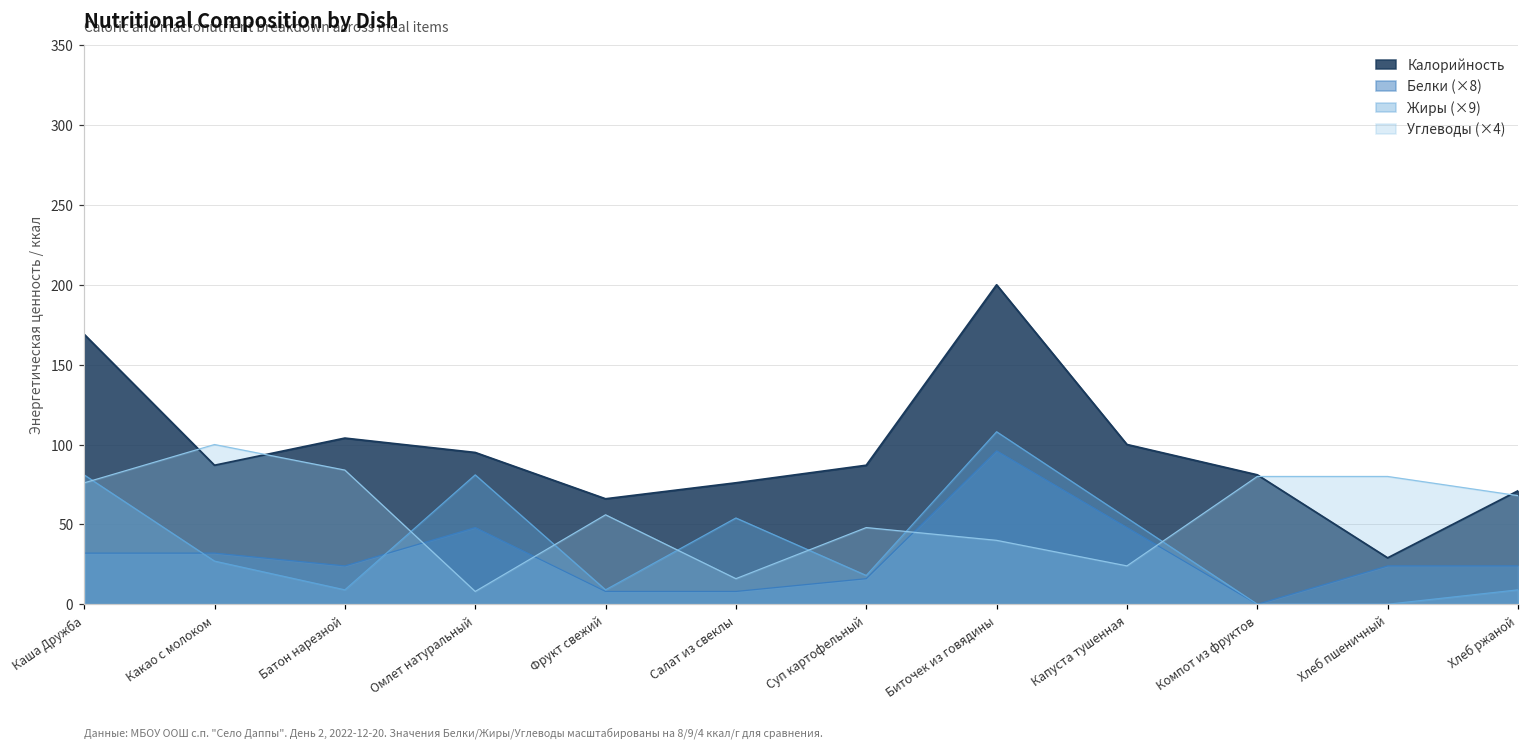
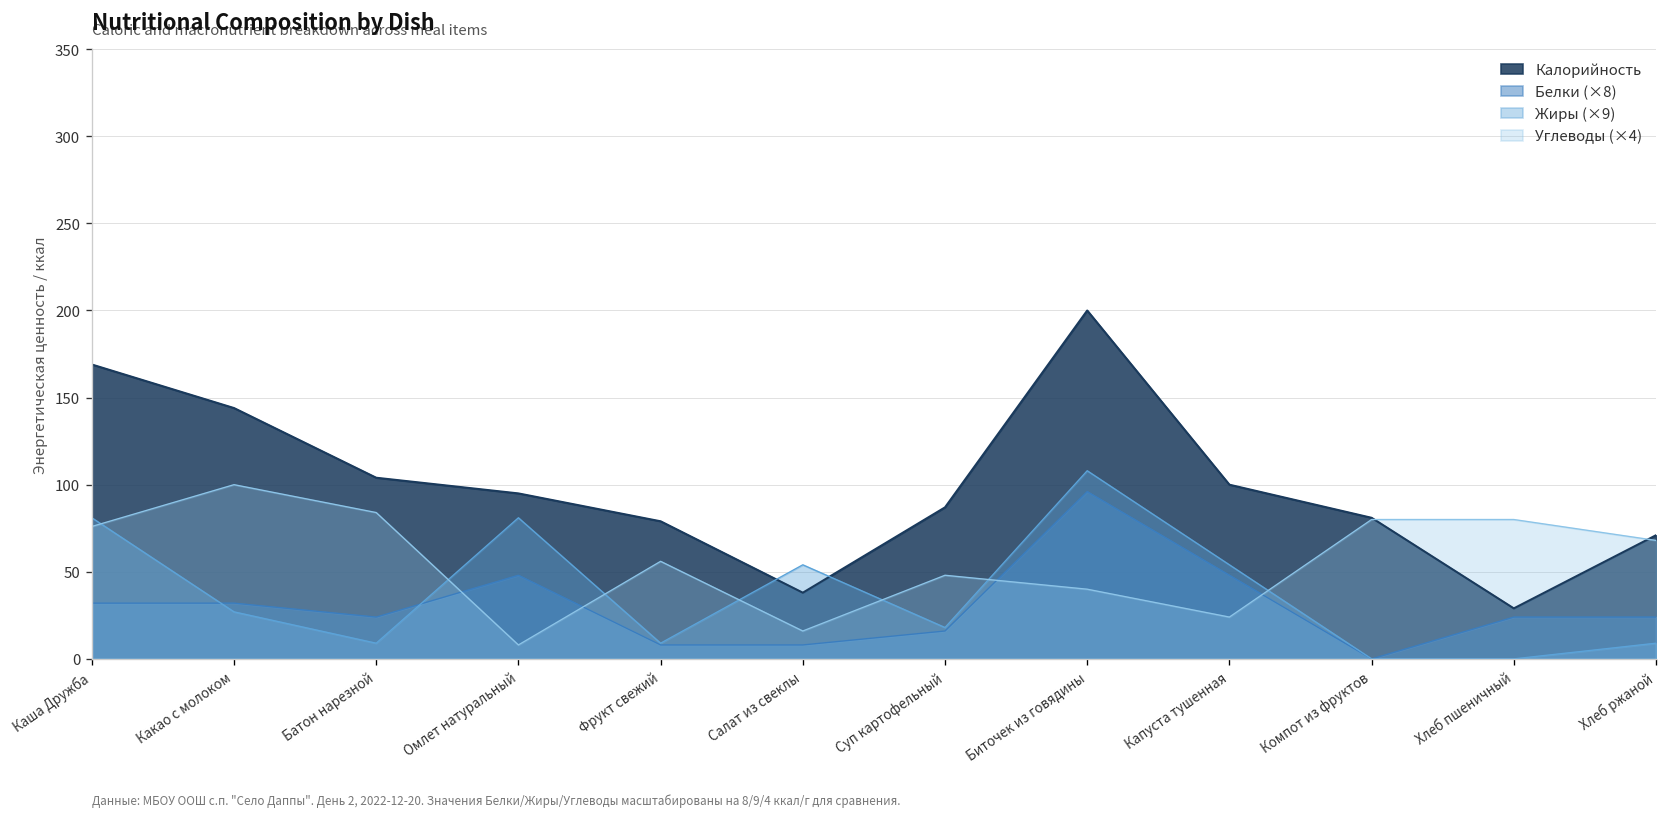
  {
    "Калорийность": {
      "Каша Дружба": 169,
-     "Какао с молоком": 87,
+     "Какао с молоком": 144,
      "Батон нарезной": 104,
      "Омлет натуральный": 95,
-     "Фрукт свежий": 66,
-     "Салат из свеклы": 76,
+     "Фрукт свежий": 79,
+     "Салат из свеклы": 38,
      "Суп картофельный": 87,
      "Биточек из говядины": 200,
      "Капуста тушенная": 100,
      "Хлеб пшеничный": 29,
      "Хлеб ржаной": 71
    }
  }
